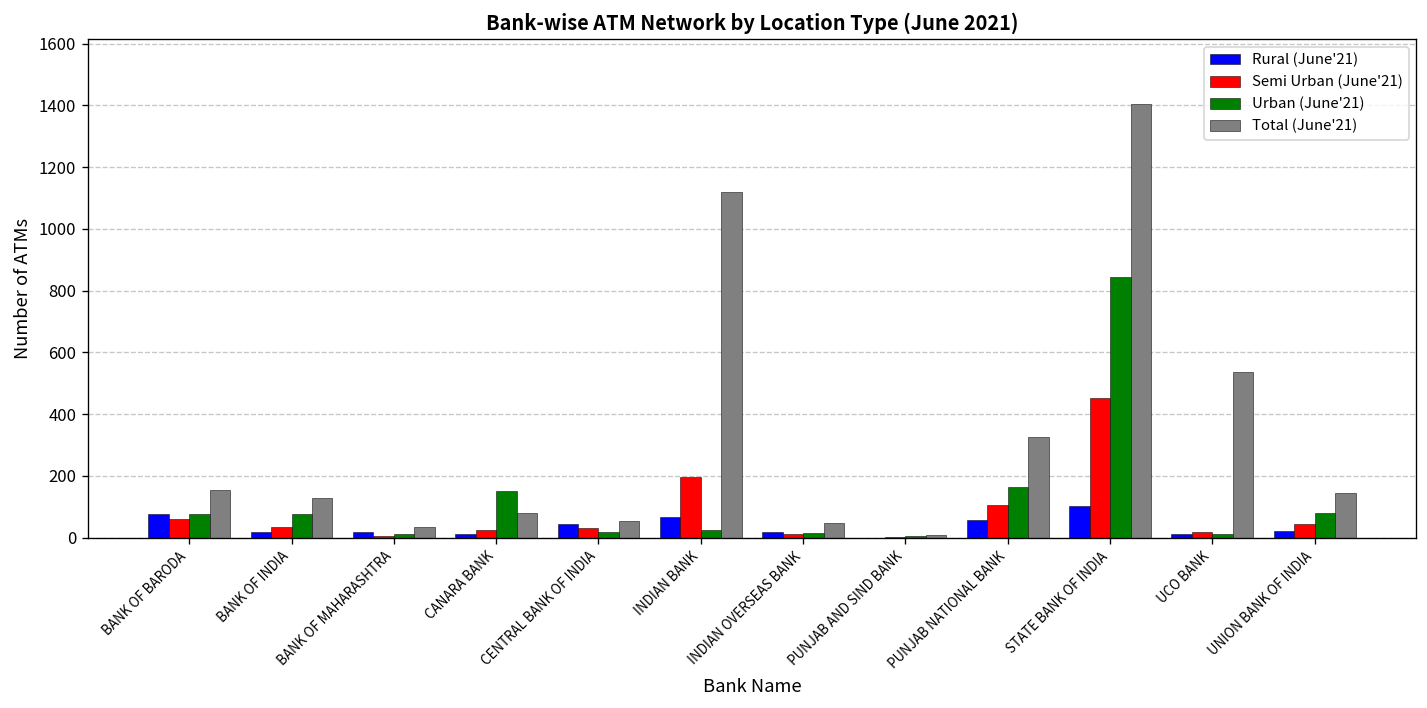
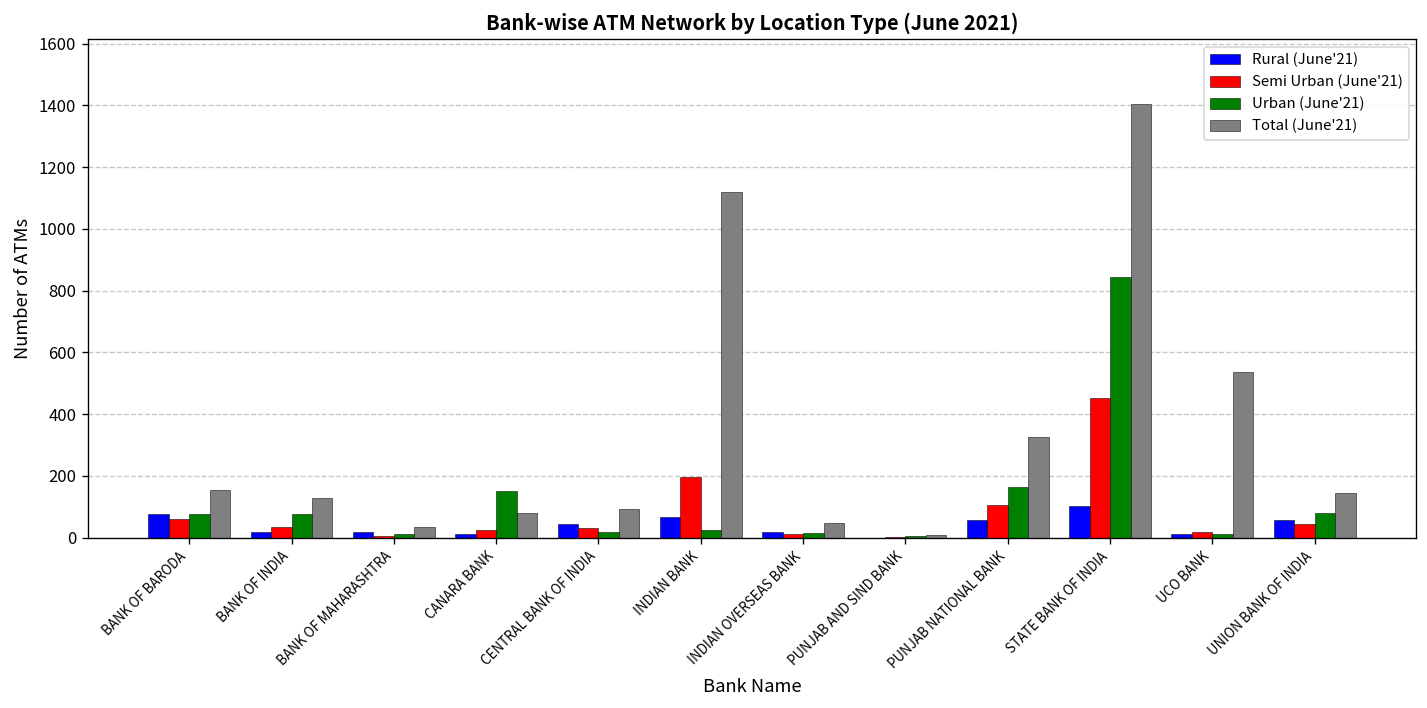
  {
    "Rural (June'21)": {
      "BANK OF BARODA": 80,
      "BANK OF INDIA": 20,
      "BANK OF MAHARASHTRA": 20,
      "CANARA BANK": 10,
      "CENTRAL BANK OF INDIA": 50,
      "INDIAN BANK": 70,
      "INDIAN OVERSEAS BANK": 20,
      "PUNJAB AND SIND BANK": 0,
      "PUNJAB NATIONAL BANK": 60,
      "STATE BANK OF INDIA": 100,
      "UCO BANK": 10,
-     "UNION BANK OF INDIA": 20
+     "UNION BANK OF INDIA": 60
    },
    "Semi Urban (June'21)": {
      "BANK OF BARODA": 60,
      "BANK OF INDIA": 40,
      "CANARA BANK": 30,
      "CENTRAL BANK OF INDIA": 30,
      "INDIAN BANK": 200,
      "INDIAN OVERSEAS BANK": 10,
      "PUNJAB NATIONAL BANK": 110,
      "STATE BANK OF INDIA": 450,
      "UCO BANK": 20,
      "UNION BANK OF INDIA": 50
    },
    "Urban (June'21)": {
      "BANK OF BARODA": 80,
      "BANK OF INDIA": 80,
      "BANK OF MAHARASHTRA": 10,
      "CANARA BANK": 150,
      "CENTRAL BANK OF INDIA": 20,
      "INDIAN BANK": 30,
      "INDIAN OVERSEAS BANK": 20,
      "PUNJAB NATIONAL BANK": 160,
      "STATE BANK OF INDIA": 850,
      "UCO BANK": 10,
      "UNION BANK OF INDIA": 80
    },
    "Total (June'21)": {
      "BANK OF BARODA": 150,
      "BANK OF INDIA": 130,
      "BANK OF MAHARASHTRA": 40,
      "CANARA BANK": 80,
-     "CENTRAL BANK OF INDIA": 50,
+     "CENTRAL BANK OF INDIA": 90,
      "INDIAN BANK": 1120,
      "INDIAN OVERSEAS BANK": 50,
      "PUNJAB NATIONAL BANK": 330,
      "STATE BANK OF INDIA": 1400,
      "UCO BANK": 540,
      "UNION BANK OF INDIA": 150
    }
  }
